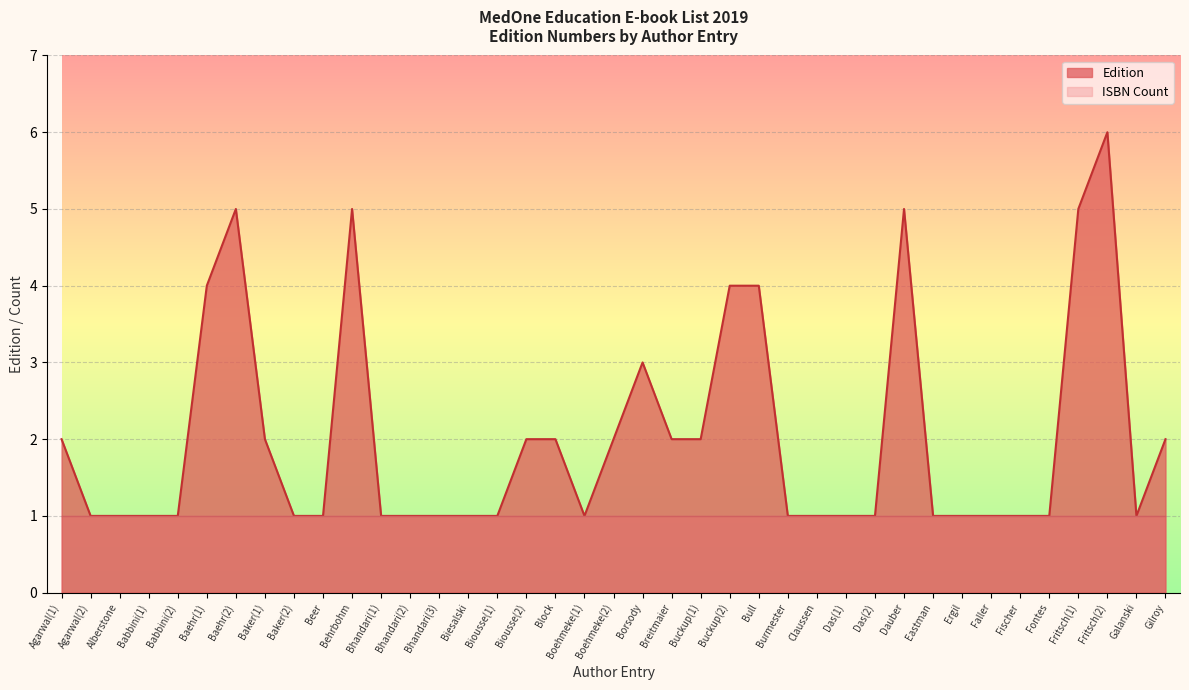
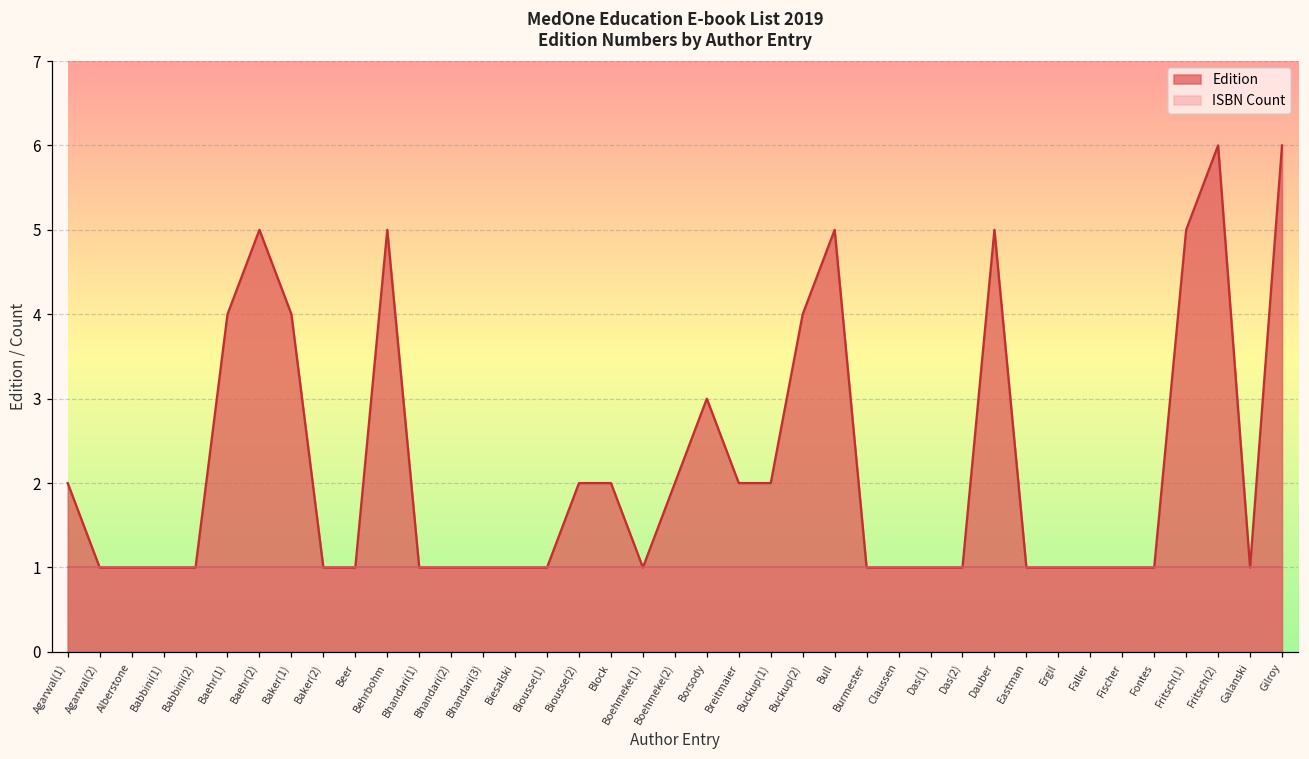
  {
    "Edition": {
      "Agarwal(1)": 2,
      "Baehr(1)": 4,
      "Baehr(2)": 5,
-     "Baker(1)": 2,
+     "Baker(1)": 4,
      "Behrbohm": 5,
      "Biousse(2)": 2,
      "Block": 2,
      "Boehmeke(2)": 2,
      "Borsody": 3,
      "Breitmaier": 2,
      "Buckup(1)": 2,
      "Buckup(2)": 4,
-     "Bull": 4,
+     "Bull": 5,
      "Dauber": 5,
      "Fritsch(1)": 5,
      "Fritsch(2)": 6,
-     "Gilroy": 2
+     "Gilroy": 6
    },
    "ISBN Count": {
      "Agarwal(1)": 1,
      "Baehr(1)": 1,
      "Baehr(2)": 1,
      "Baker(1)": 1,
      "Behrbohm": 1,
      "Biousse(2)": 1,
      "Block": 1,
      "Boehmeke(2)": 1,
      "Borsody": 1,
      "Breitmaier": 1,
      "Buckup(1)": 1,
      "Buckup(2)": 1,
      "Bull": 1,
      "Dauber": 1,
      "Fritsch(1)": 1,
      "Fritsch(2)": 1,
      "Gilroy": 1
    }
  }
